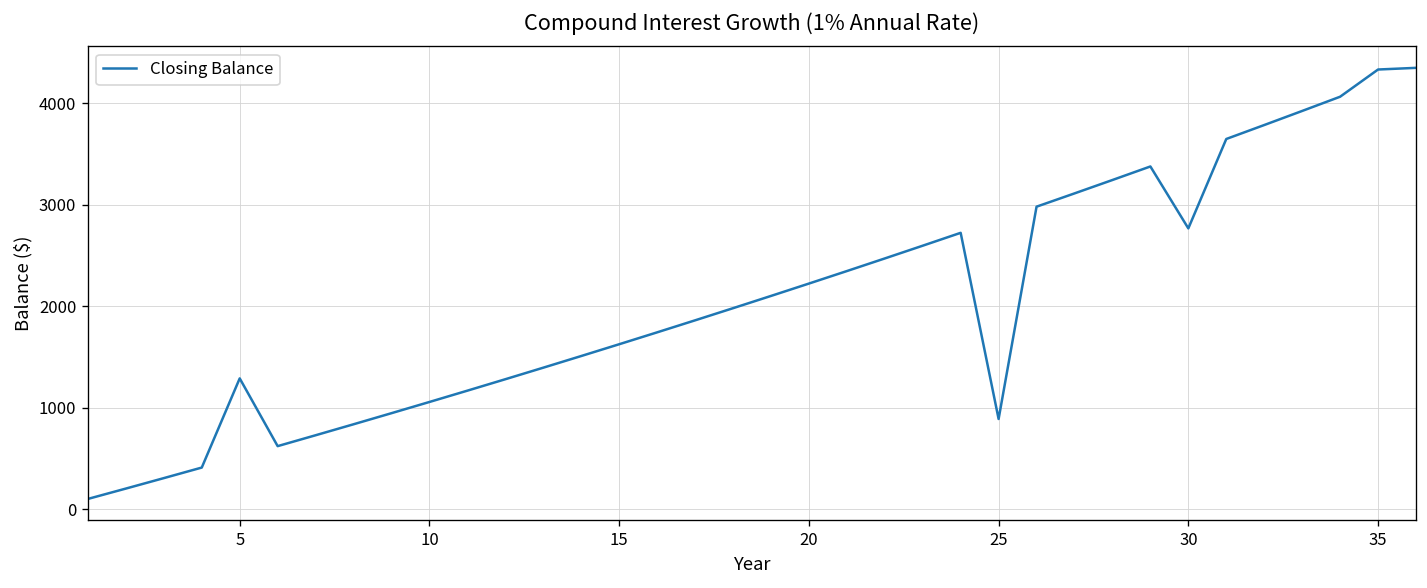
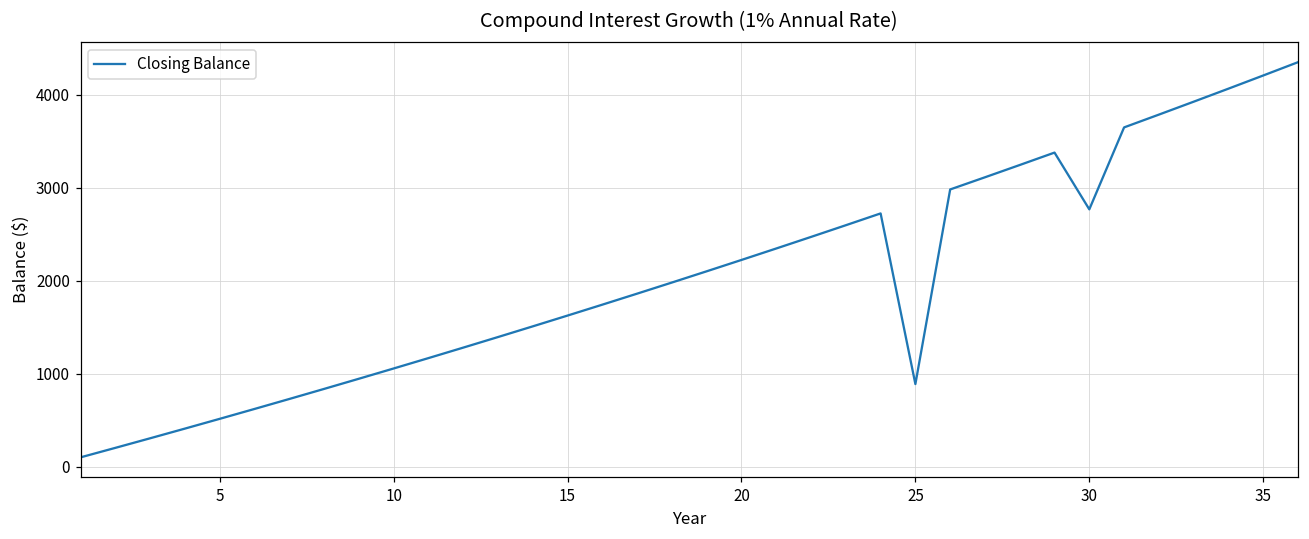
  {
-   "5": 1300,
+   "5": 500,
    "10": 1100,
    "15": 1600,
    "20": 2200,
    "25": 900,
    "30": 2800,
-   "35": 4300
+   "35": 4200
  }
